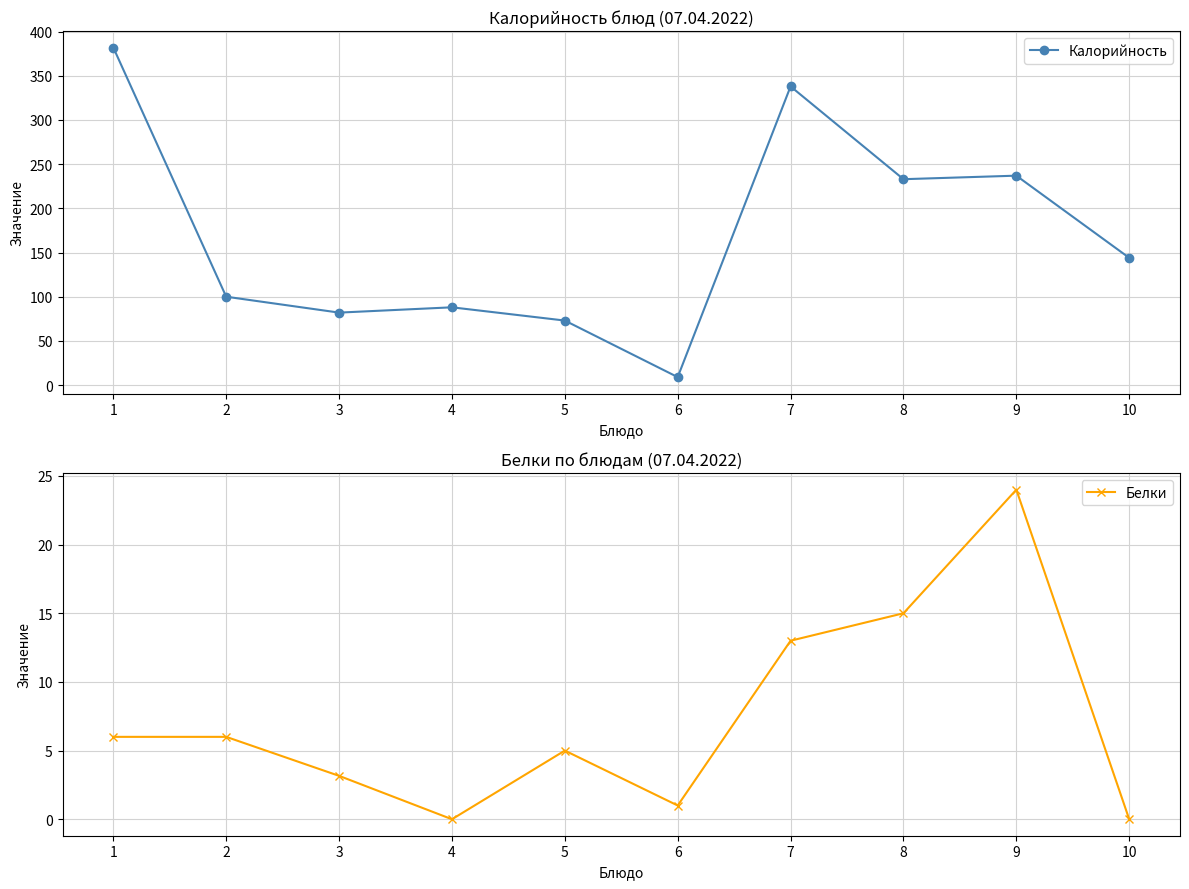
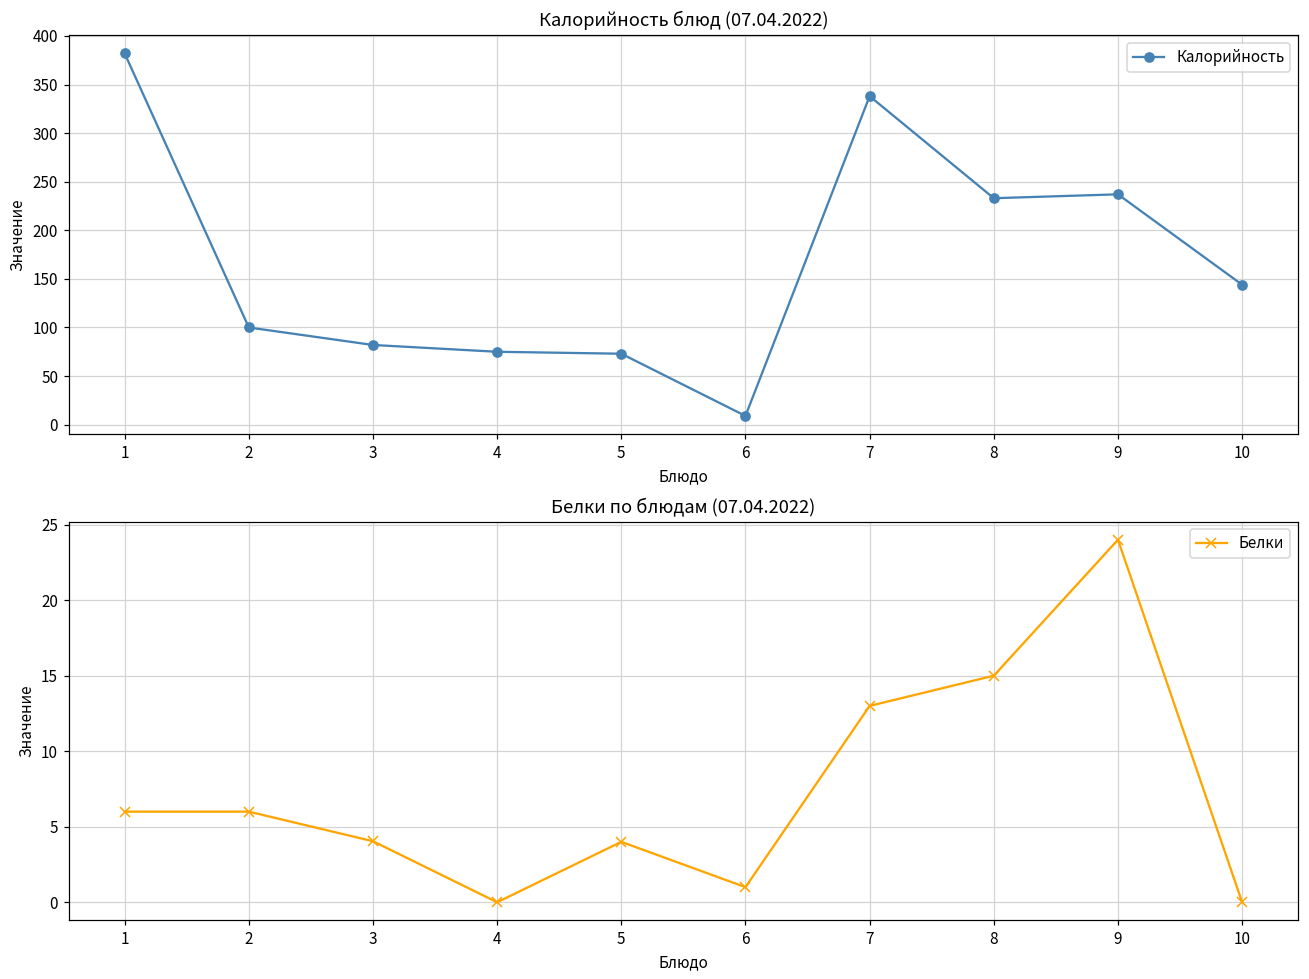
  {
    "Калорийность блюд (07.04.2022)": {
      "1": 380,
      "2": 100,
      "3": 80,
-     "4": 90,
+     "4": 80,
      "5": 70,
      "6": 10,
      "7": 340,
      "8": 230,
      "9": 240,
      "10": 140
    },
    "Белки по блюдам (07.04.2022)": {
      "1": 6.0,
      "2": 6.0,
-     "3": 3.2,
+     "3": 4.0,
      "4": 0.0,
-     "5": 5,
+     "5": 4,
      "6": 1.0,
      "7": 13.0,
      "8": 15.0,
      "9": 24.0,
      "10": 0.0
    }
  }
